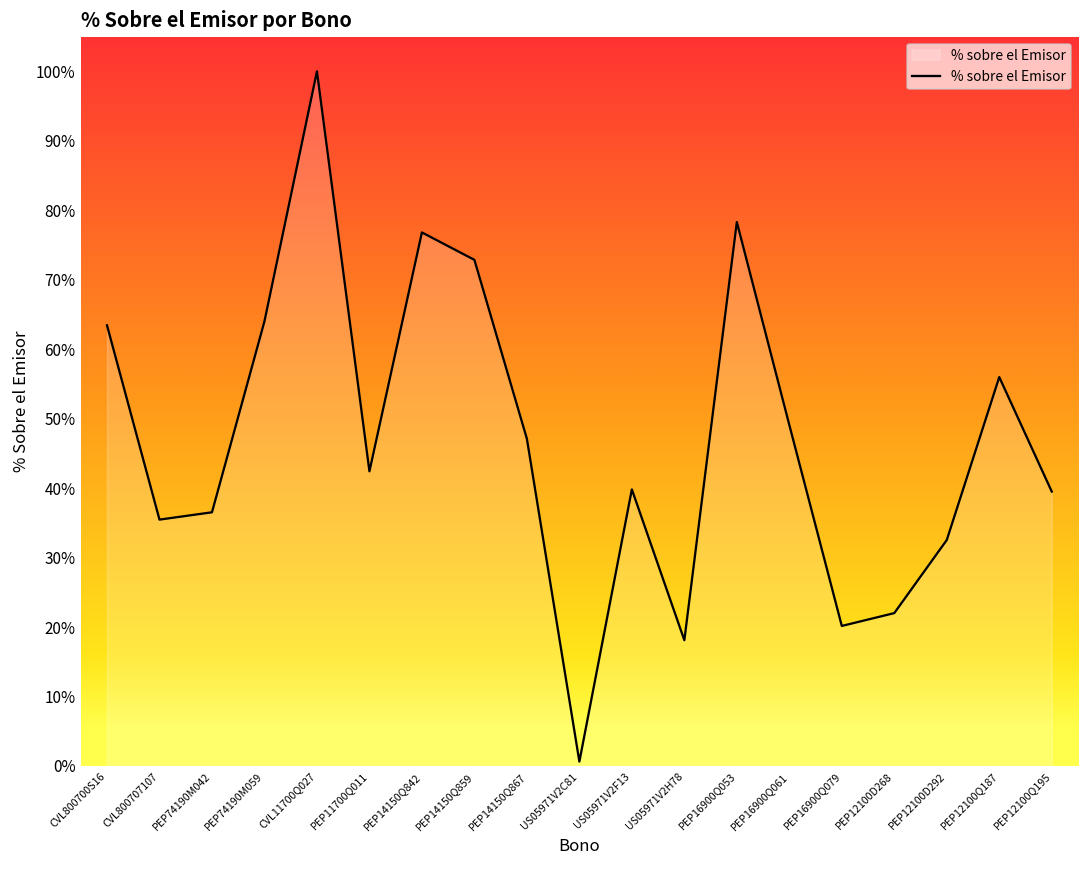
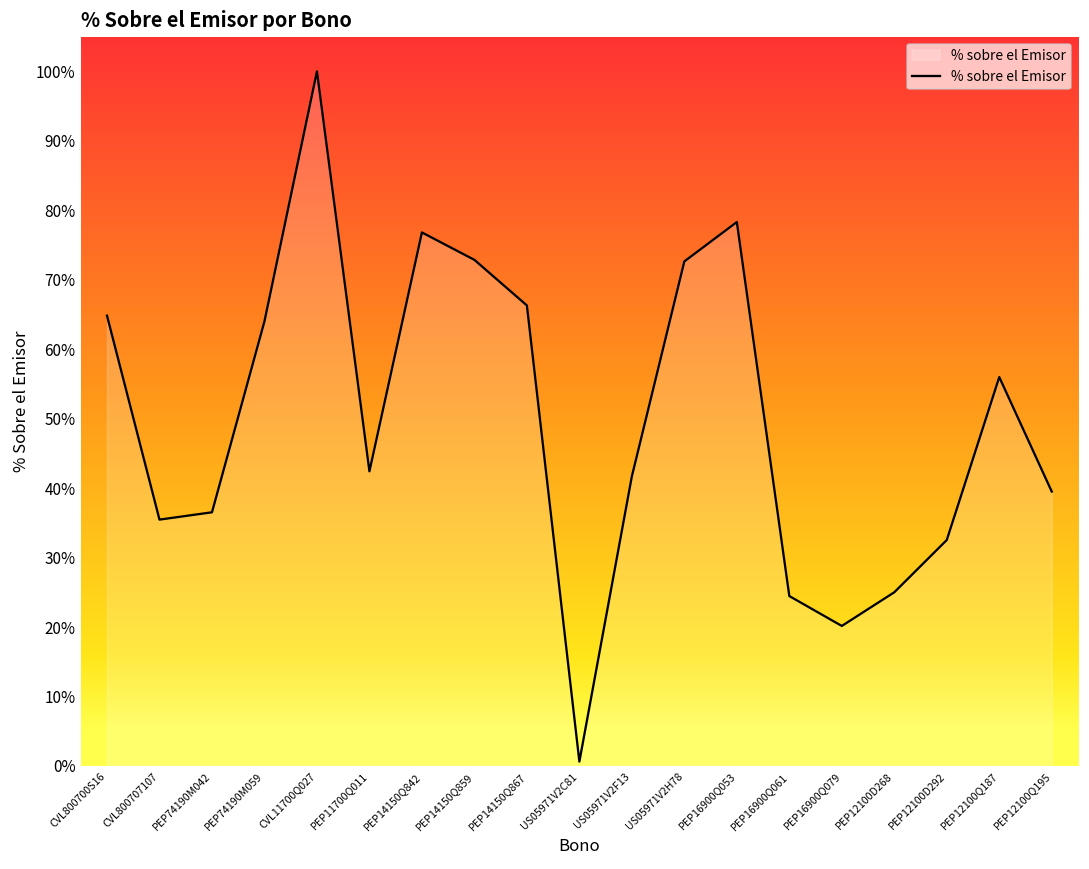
  {
-   "CVL800700S16": "63%",
+   "CVL800700S16": "65%",
    "CVL800707107": "35%",
    "PEP74190M042": "37%",
    "PEP74190M059": "64%",
    "CVL11700Q027": "100%",
    "PEP11700Q011": "42%",
    "PEP14150Q842": "77%",
    "PEP14150Q859": "73%",
-   "PEP14150Q867": "47%",
+   "PEP14150Q867": "66%",
    "US05971V2C81": "1%",
-   "US05971V2F13": "40%",
-   "US05971V2H78": "18%",
+   "US05971V2F13": "42%",
+   "US05971V2H78": "73%",
    "PEP16900Q053": "78%",
-   "PEP16900Q061": "49%",
+   "PEP16900Q061": "24%",
    "PEP16900Q079": "20%",
-   "PEP12100D268": "22%",
+   "PEP12100D268": "25%",
    "PEP12100D292": "33%",
    "PEP12100Q187": "56%",
    "PEP12100Q195": "40%"
  }
